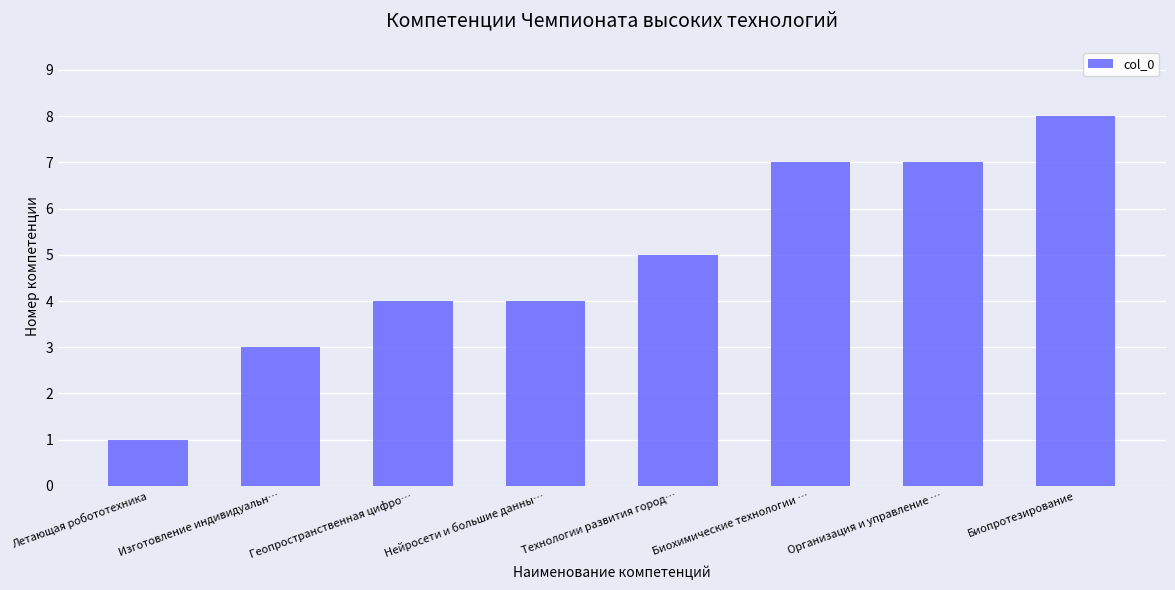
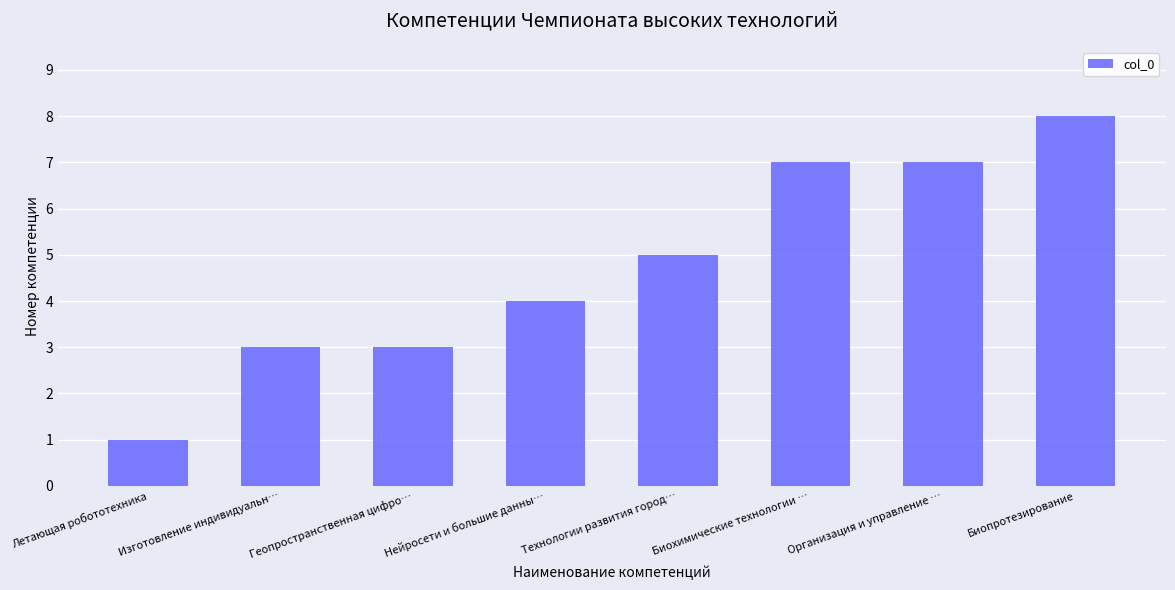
  {
    "Летающая робототехника": 1,
    "Изготовление индивидуальн…": 3,
-   "Геопространственная цифро…": 4,
+   "Геопространственная цифро…": 3,
    "Нейросети и большие данны…": 4,
    "Технологии развития город…": 5,
    "Биохимические технологии …": 7,
    "Организация и управление …": 7,
    "Биопротезирование": 8
  }
